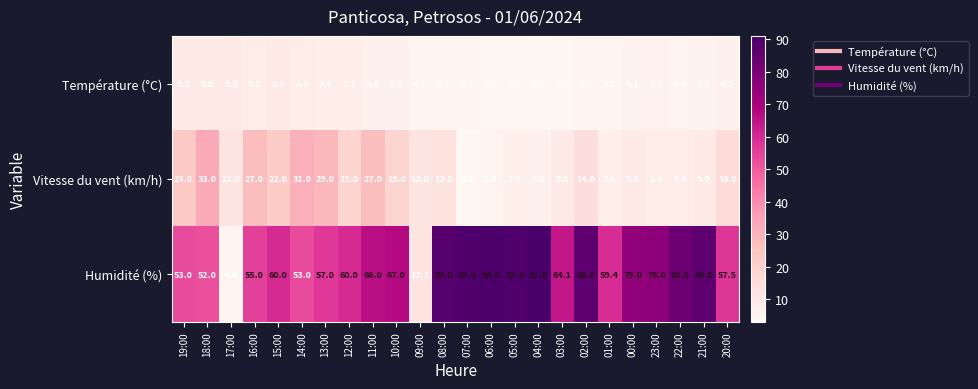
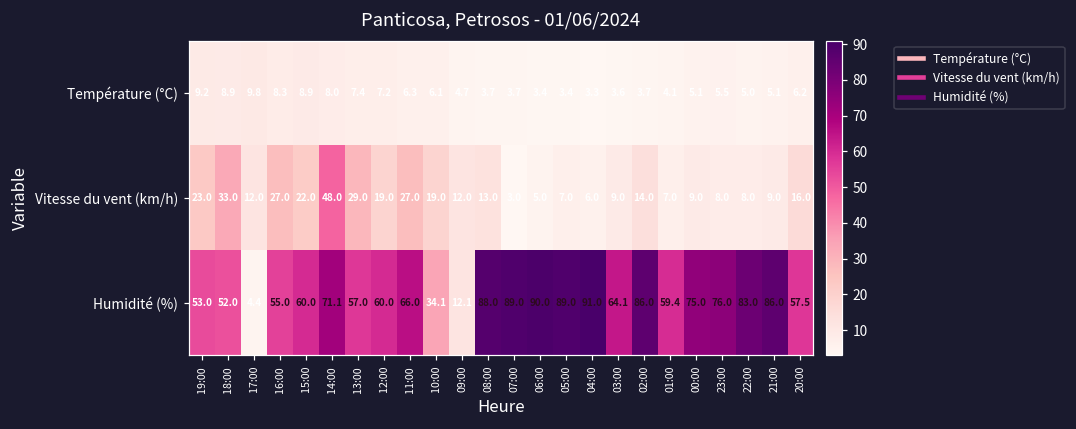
  {
    "Vitesse du vent (km/h)": {
      "19:00": 23.0,
      "18:00": 33.0,
      "16:00": 27.0,
      "15:00": 22.0,
-     "14:00": 31.0,
+     "14:00": 48.0,
      "13:00": 29.0,
      "11:00": 27.0
    },
    "Humidité (%)": {
      "19:00": 53.0,
      "18:00": 52.0,
      "16:00": 55.0,
      "15:00": 60.0,
-     "14:00": 53.0,
+     "14:00": 71.1,
      "13:00": 57.0,
      "12:00": 60.0,
      "11:00": 66.0,
-     "10:00": 67.0,
+     "10:00": 34.1,
      "08:00": 88.0,
      "07:00": 89.0,
      "06:00": 90.0,
      "05:00": 89.0,
      "04:00": 91.0,
      "03:00": 64.1,
      "02:00": 86.0,
      "01:00": 59.4,
      "00:00": 75.0,
      "23:00": 76.0,
      "22:00": 83.0,
      "21:00": 86.0,
      "20:00": 57.5
    }
  }
